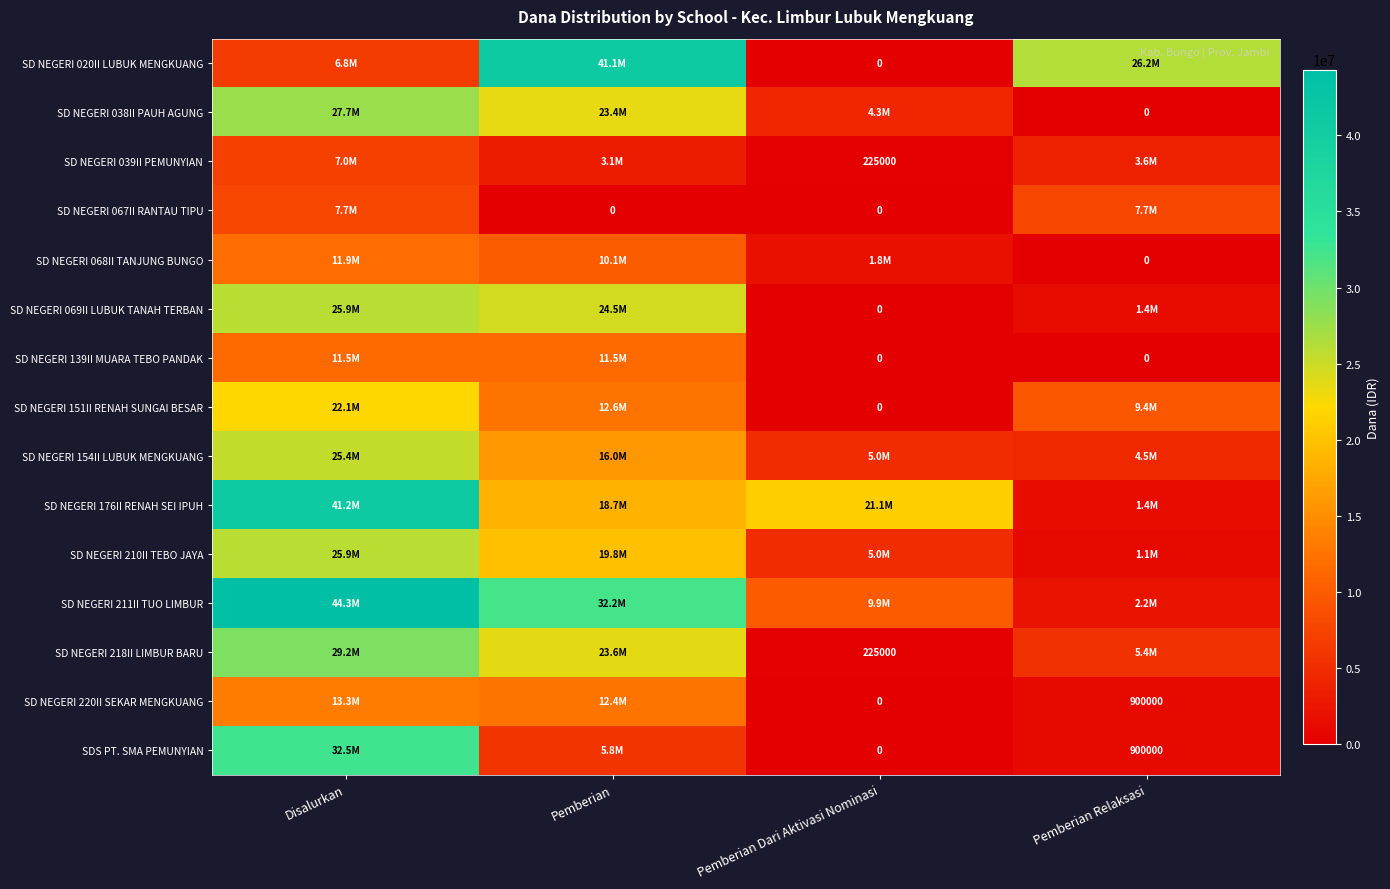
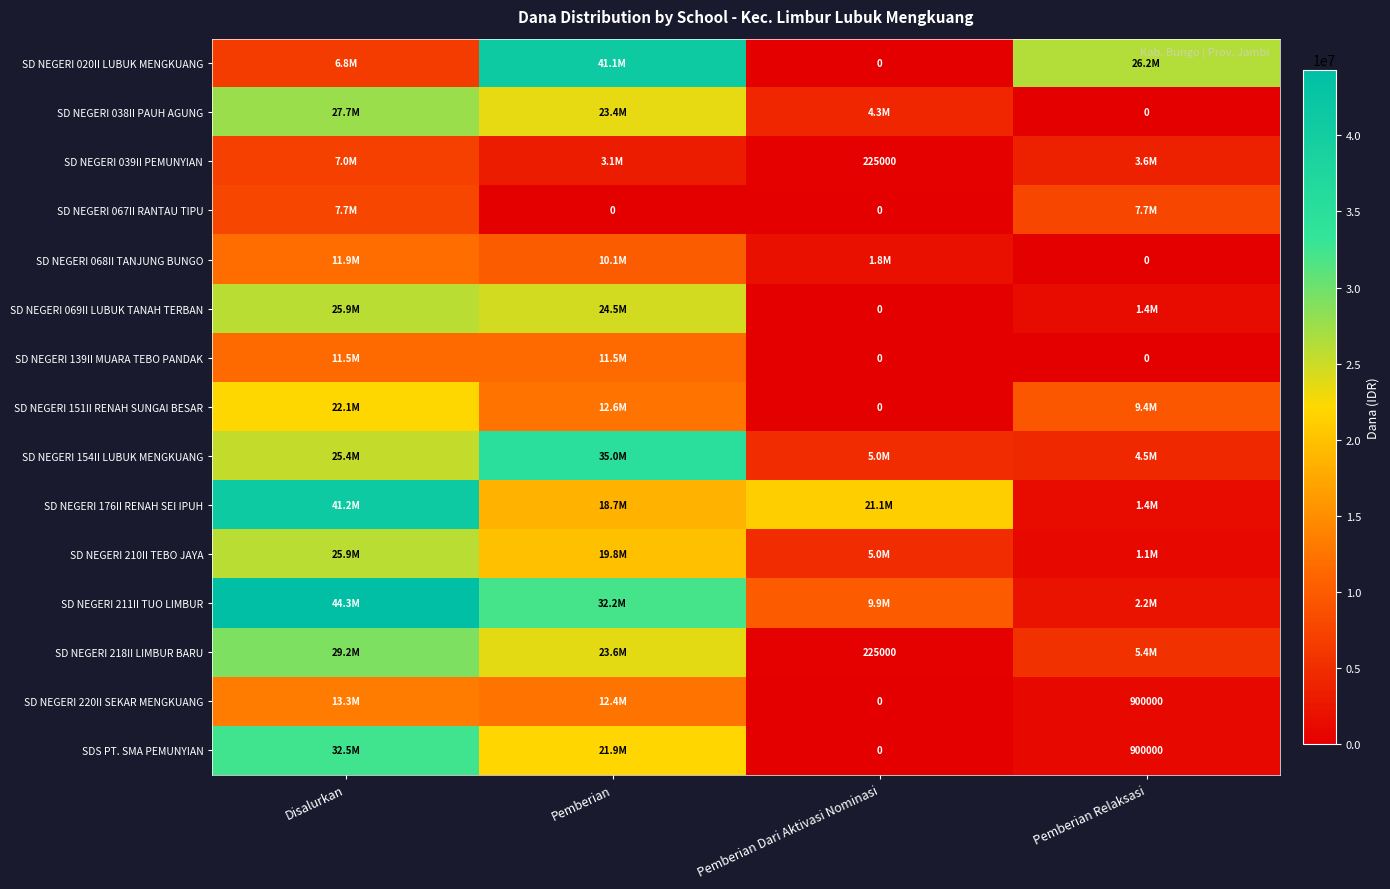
  {
    "SD NEGERI 020II LUBUK MENGKUANG": {
      "Disalurkan": "6.8M",
      "Pemberian": "41.1M",
      "Pemberian Dari Aktivasi Nominasi": "0"
    },
    "SD NEGERI 038II PAUH AGUNG": {
      "Disalurkan": "27.7M",
      "Pemberian": "23.4M",
      "Pemberian Dari Aktivasi Nominasi": "4.3M",
      "Pemberian Relaksasi": "0"
    },
    "SD NEGERI 039II PEMUNYIAN": {
      "Disalurkan": "7.0M",
      "Pemberian": "3.1M",
      "Pemberian Dari Aktivasi Nominasi": "225000",
      "Pemberian Relaksasi": "3.6M"
    },
    "SD NEGERI 067II RANTAU TIPU": {
      "Disalurkan": "7.7M",
      "Pemberian": "0",
      "Pemberian Dari Aktivasi Nominasi": "0",
      "Pemberian Relaksasi": "7.7M"
    },
    "SD NEGERI 068II TANJUNG BUNGO": {
      "Disalurkan": "11.9M",
      "Pemberian": "10.1M",
      "Pemberian Dari Aktivasi Nominasi": "1.8M",
      "Pemberian Relaksasi": "0"
    },
    "SD NEGERI 069II LUBUK TANAH TERBAN": {
      "Disalurkan": "25.9M",
      "Pemberian": "24.5M",
      "Pemberian Dari Aktivasi Nominasi": "0",
      "Pemberian Relaksasi": "1.4M"
    },
    "SD NEGERI 139II MUARA TEBO PANDAK": {
      "Disalurkan": "11.5M",
      "Pemberian": "11.5M",
      "Pemberian Dari Aktivasi Nominasi": "0",
      "Pemberian Relaksasi": "0"
    },
    "SD NEGERI 151II RENAH SUNGAI BESAR": {
      "Disalurkan": "22.1M",
      "Pemberian": "12.6M",
      "Pemberian Dari Aktivasi Nominasi": "0",
      "Pemberian Relaksasi": "9.4M"
    },
    "SD NEGERI 154II LUBUK MENGKUANG": {
      "Disalurkan": "25.4M",
-     "Pemberian": "16.0M",
+     "Pemberian": "35.0M",
      "Pemberian Dari Aktivasi Nominasi": "5.0M",
      "Pemberian Relaksasi": "4.5M"
    },
    "SD NEGERI 176II RENAH SEI IPUH": {
      "Disalurkan": "41.2M",
      "Pemberian": "18.7M",
      "Pemberian Dari Aktivasi Nominasi": "21.1M",
      "Pemberian Relaksasi": "1.4M"
    },
    "SD NEGERI 210II TEBO JAYA": {
      "Disalurkan": "25.9M",
      "Pemberian": "19.8M",
      "Pemberian Dari Aktivasi Nominasi": "5.0M",
      "Pemberian Relaksasi": "1.1M"
    },
    "SD NEGERI 211II TUO LIMBUR": {
      "Disalurkan": "44.3M",
      "Pemberian": "32.2M",
      "Pemberian Dari Aktivasi Nominasi": "9.9M",
      "Pemberian Relaksasi": "2.2M"
    },
    "SD NEGERI 218II LIMBUR BARU": {
      "Disalurkan": "29.2M",
      "Pemberian": "23.6M",
      "Pemberian Dari Aktivasi Nominasi": "225000",
      "Pemberian Relaksasi": "5.4M"
    },
    "SD NEGERI 220II SEKAR MENGKUANG": {
      "Disalurkan": "13.3M",
      "Pemberian": "12.4M",
      "Pemberian Dari Aktivasi Nominasi": "0",
      "Pemberian Relaksasi": "900000"
    },
    "SDS PT. SMA PEMUNYIAN": {
      "Disalurkan": "32.5M",
-     "Pemberian": "5.8M",
+     "Pemberian": "21.9M",
      "Pemberian Dari Aktivasi Nominasi": "0",
      "Pemberian Relaksasi": "900000"
    }
  }
